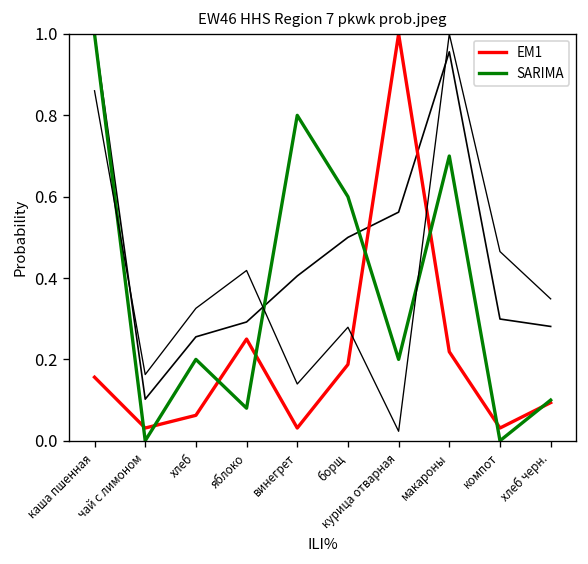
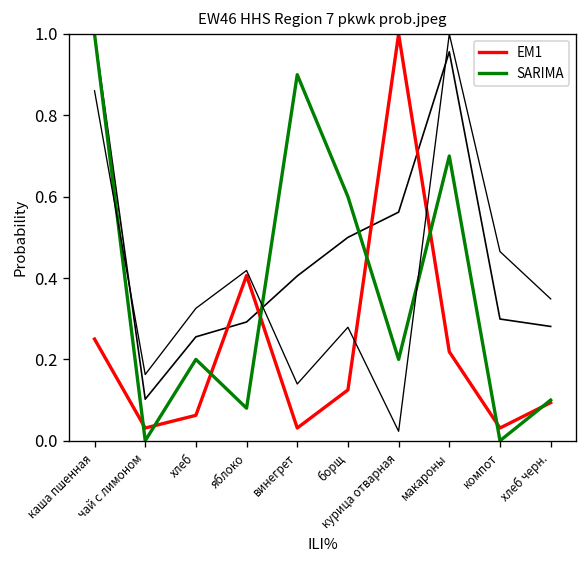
  {
    "EM1": {
-     "каша пшенная": 0.16,
+     "каша пшенная": 0.25,
      "чай с лимоном": 0.03,
      "хлеб": 0.06,
-     "яблоко": 0.25,
+     "яблоко": 0.41,
      "винегрет": 0.03,
-     "борщ": 0.19,
+     "борщ": 0.13,
      "курица отварная": 1.00,
      "макароны": 0.22,
      "компот": 0.03
    },
    "SARIMA": {
      "чай с лимоном": 0.00,
      "хлеб": 0.20,
      "яблоко": 0.08,
-     "винегрет": 0.80,
+     "винегрет": 0.90,
      "борщ": 0.60,
      "курица отварная": 0.20,
      "макароны": 0.70,
      "компот": 0.00
    }
  }
